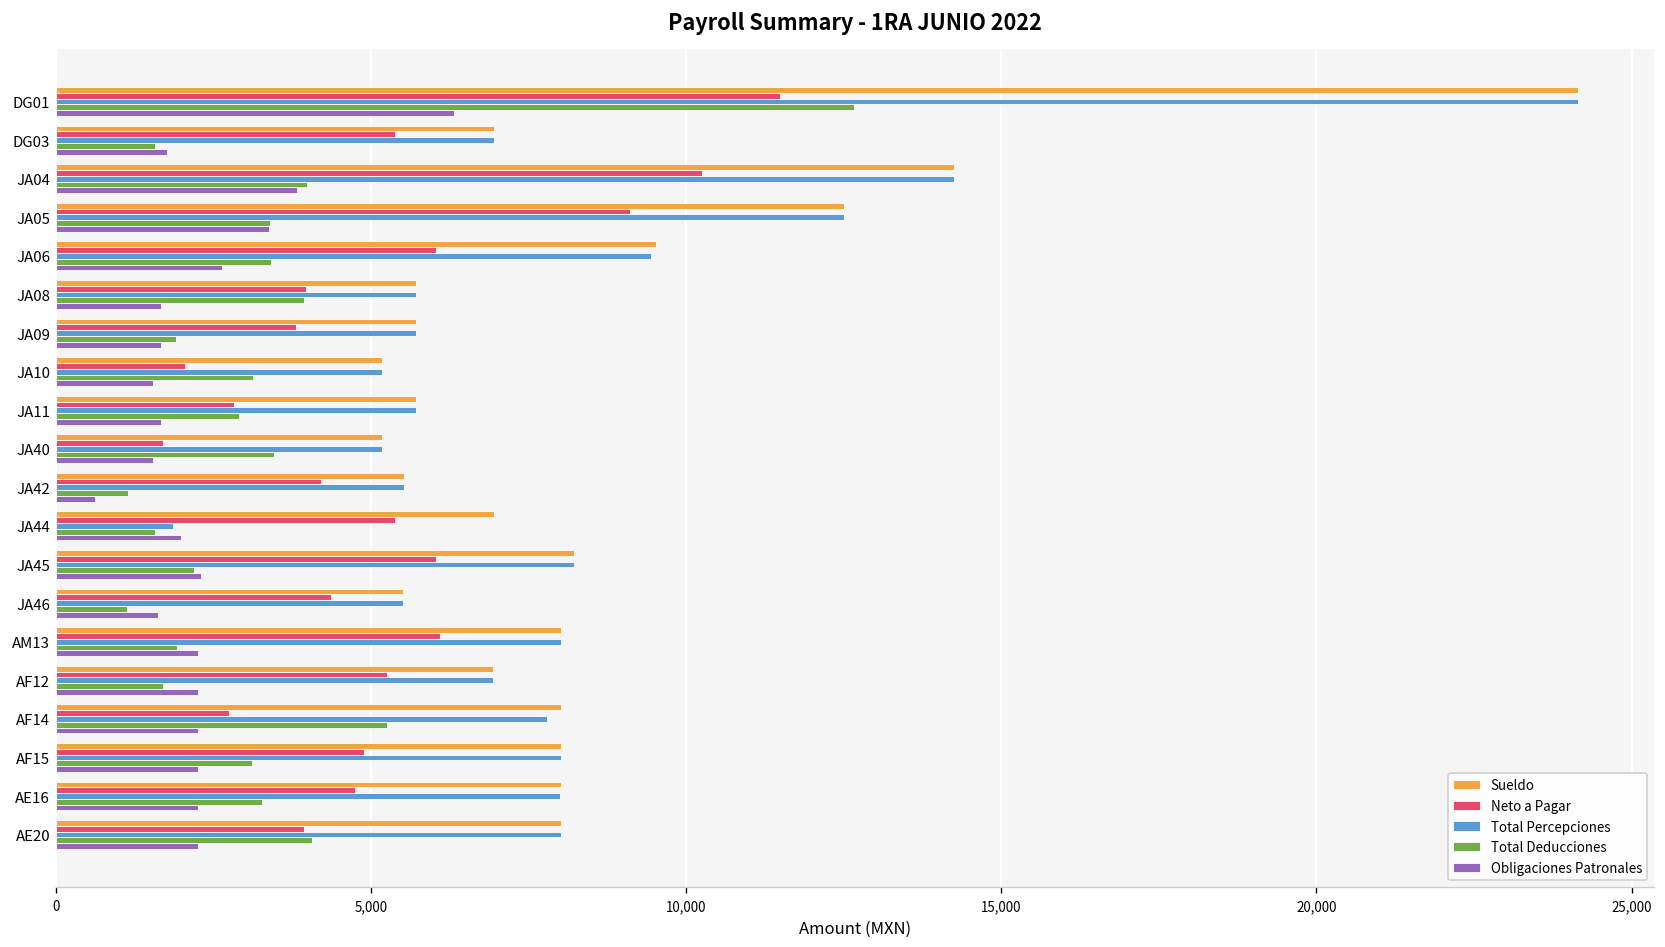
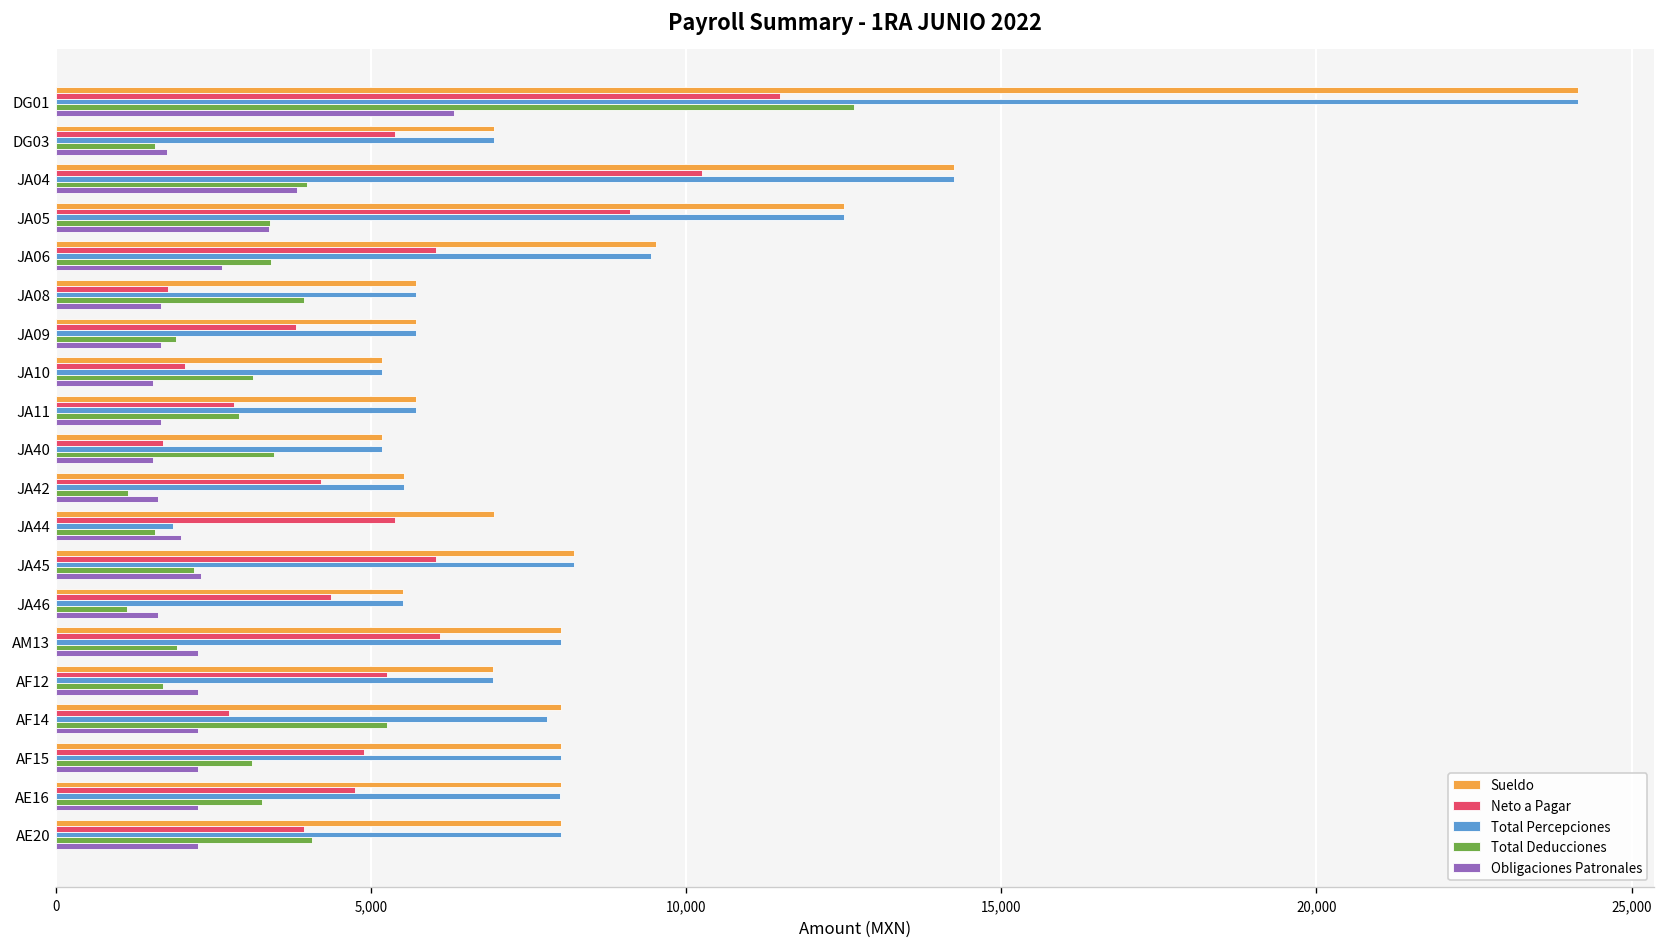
  {
    "Sueldo": {
      "DG01": "24,100",
      "DG03": "7,000",
      "JA04": "14,300",
      "JA05": "12,500",
      "JA06": "9,500",
      "JA08": "5,700",
      "JA09": "5,700",
      "JA10": "5,200",
      "JA11": "5,700",
      "JA40": "5,200",
      "JA42": "5,500",
      "JA44": "7,000",
      "JA45": "8,200",
      "JA46": "5,500",
      "AM13": "8,000",
      "AF12": "6,900",
      "AF14": "8,000",
      "AF15": "8,000",
      "AE16": "8,000",
      "AE20": "8,000"
    },
    "Neto a Pagar": {
      "DG01": "11,500",
      "DG03": "5,400",
      "JA04": "10,300",
      "JA05": "9,100",
      "JA06": "6,000",
-     "JA08": "4,000",
+     "JA08": "1,800",
      "JA09": "3,800",
      "JA10": "2,000",
      "JA11": "2,800",
      "JA40": "1,700",
      "JA42": "4,200",
      "JA44": "5,400",
      "JA45": "6,000",
      "JA46": "4,400",
      "AM13": "6,100",
      "AF12": "5,200",
      "AF14": "2,800",
      "AF15": "4,900",
      "AE16": "4,700",
      "AE20": "3,900"
    },
    "Total Percepciones": {
      "DG01": "24,100",
      "DG03": "7,000",
      "JA04": "14,300",
      "JA05": "12,500",
      "JA06": "9,400",
      "JA08": "5,700",
      "JA09": "5,700",
      "JA10": "5,200",
      "JA11": "5,700",
      "JA40": "5,200",
      "JA42": "5,500",
      "JA44": "1,900",
      "JA45": "8,200",
      "JA46": "5,500",
      "AM13": "8,000",
      "AF12": "6,900",
      "AF14": "7,800",
      "AF15": "8,000",
      "AE16": "8,000",
      "AE20": "8,000"
    },
    "Total Deducciones": {
      "DG01": "12,700",
      "DG03": "1,600",
      "JA04": "4,000",
      "JA05": "3,400",
      "JA06": "3,400",
      "JA08": "3,900",
      "JA09": "1,900",
      "JA10": "3,100",
      "JA11": "2,900",
      "JA40": "3,500",
      "JA42": "1,100",
      "JA44": "1,600",
      "JA45": "2,200",
      "JA46": "1,100",
      "AM13": "1,900",
      "AF12": "1,700",
      "AF14": "5,300",
      "AF15": "3,100",
      "AE16": "3,300",
      "AE20": "4,100"
    },
    "Obligaciones Patronales": {
      "DG01": "6,300",
      "DG03": "1,800",
      "JA04": "3,800",
      "JA05": "3,400",
      "JA06": "2,600",
      "JA08": "1,700",
      "JA09": "1,700",
      "JA10": "1,500",
      "JA11": "1,700",
      "JA40": "1,500",
-     "JA42": "600",
+     "JA42": "1,600",
      "JA44": "2,000",
      "JA45": "2,300",
      "JA46": "1,600",
      "AM13": "2,200",
      "AF12": "2,200",
      "AF14": "2,200",
      "AF15": "2,200",
      "AE16": "2,200",
      "AE20": "2,200"
    }
  }
